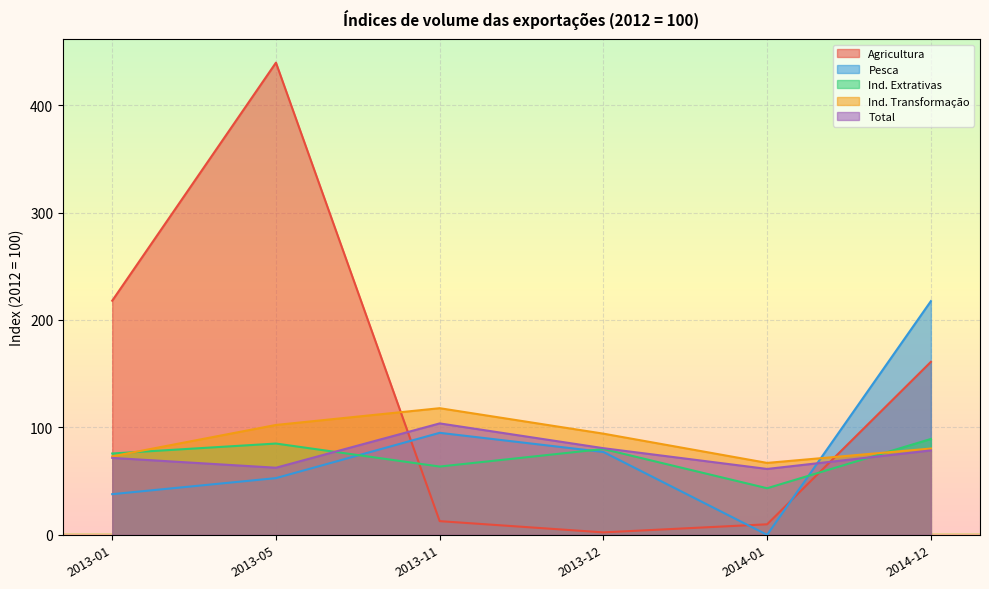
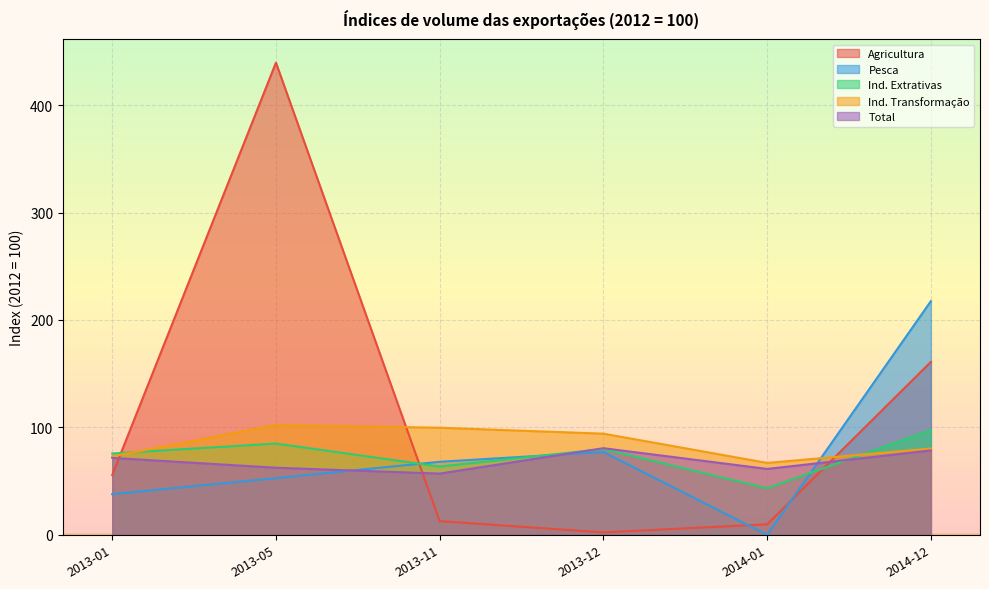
  {
    "Agricultura": {
-     "2013-01": 218,
+     "2013-01": 56,
      "2013-05": 440,
      "2013-11": 13,
      "2013-12": 2,
      "2014-01": 10,
      "2014-12": 161
    },
    "Pesca": {
      "2013-01": 38,
      "2013-05": 53,
-     "2013-11": 95,
+     "2013-11": 68,
      "2013-12": 77,
      "2014-01": 0,
      "2014-12": 218
    },
    "Ind. Extrativas": {
      "2013-01": 76,
      "2013-05": 85,
      "2013-11": 64,
      "2014-01": 43,
-     "2014-12": 89
+     "2014-12": 97
    },
    "Ind. Transformação": {
      "2013-05": 102,
-     "2013-11": 118,
+     "2013-11": 100,
      "2013-12": 94,
      "2014-01": 67
    },
    "Total": {
      "2013-05": 62,
-     "2013-11": 104,
+     "2013-11": 57,
      "2014-01": 61
    }
  }
